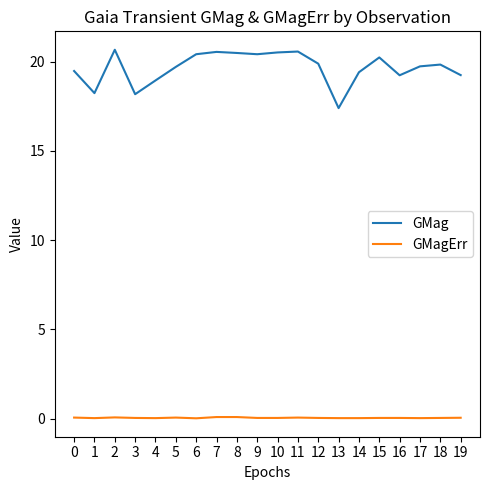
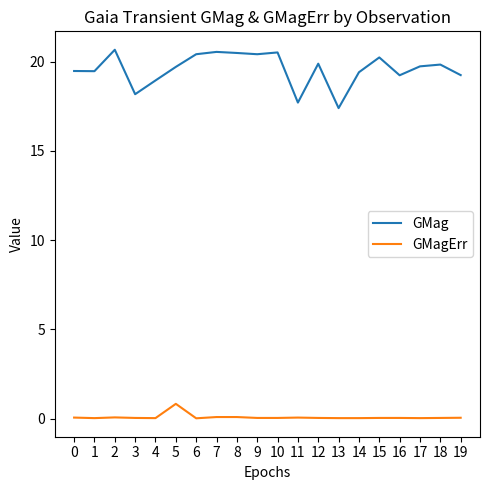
  {
    "GMag": {
      "0": 19.5,
-     "1": 18.2,
+     "1": 19.5,
      "2": 20.7,
      "3": 18.2,
      "4": 19.0,
      "5": 19.7,
      "6": 20.4,
      "7": 20.6,
      "8": 20.5,
      "9": 20.4,
      "10": 20.5,
-     "11": 20.6,
+     "11": 17.7,
      "12": 19.9,
      "13": 17.4,
      "14": 19.4,
      "15": 20.2,
      "16": 19.2,
      "17": 19.7,
      "18": 19.8,
      "19": 19.3
    },
    "GMagErr": {
      "0": 0.1,
      "1": 0.0,
      "2": 0.1,
      "3": 0.0,
      "4": 0.0,
-     "5": 0.1,
+     "5": 0.8,
      "6": 0.0,
      "7": 0.1,
      "8": 0.1,
      "9": 0.0,
      "10": 0.0,
      "11": 0.1,
      "12": 0.0,
      "13": 0.0,
      "14": 0.0,
      "15": 0.0,
      "16": 0.0,
      "17": 0.0,
      "18": 0.0,
      "19": 0.1
    }
  }
